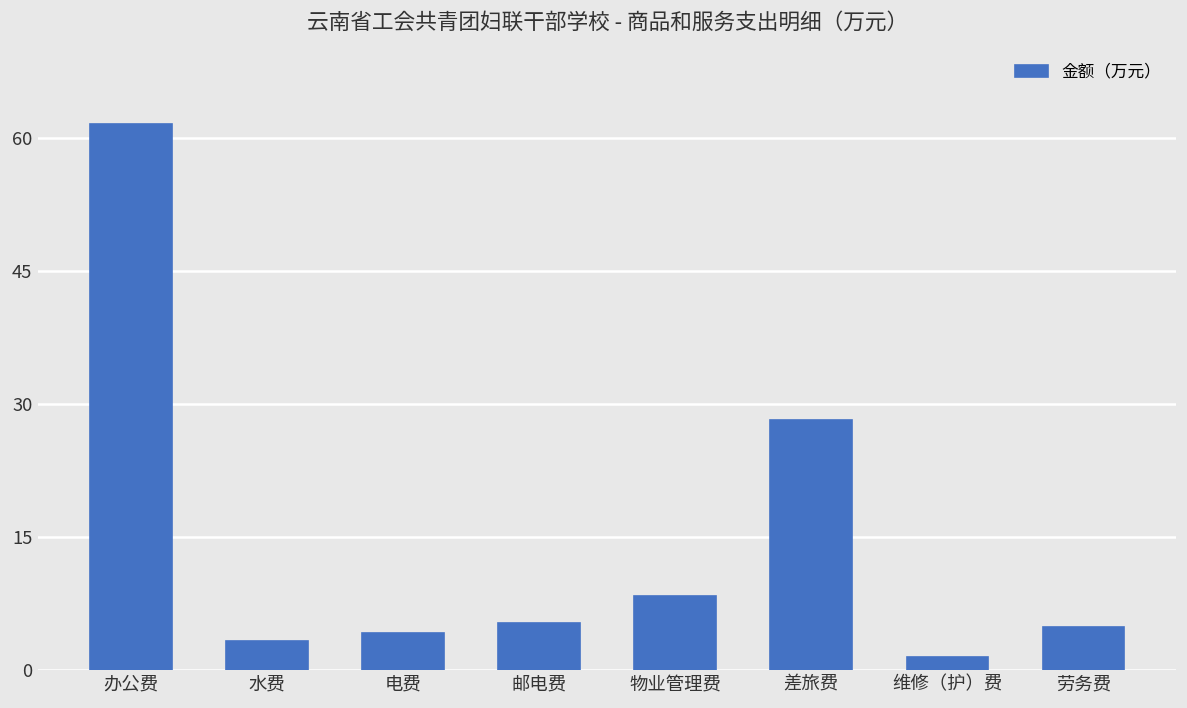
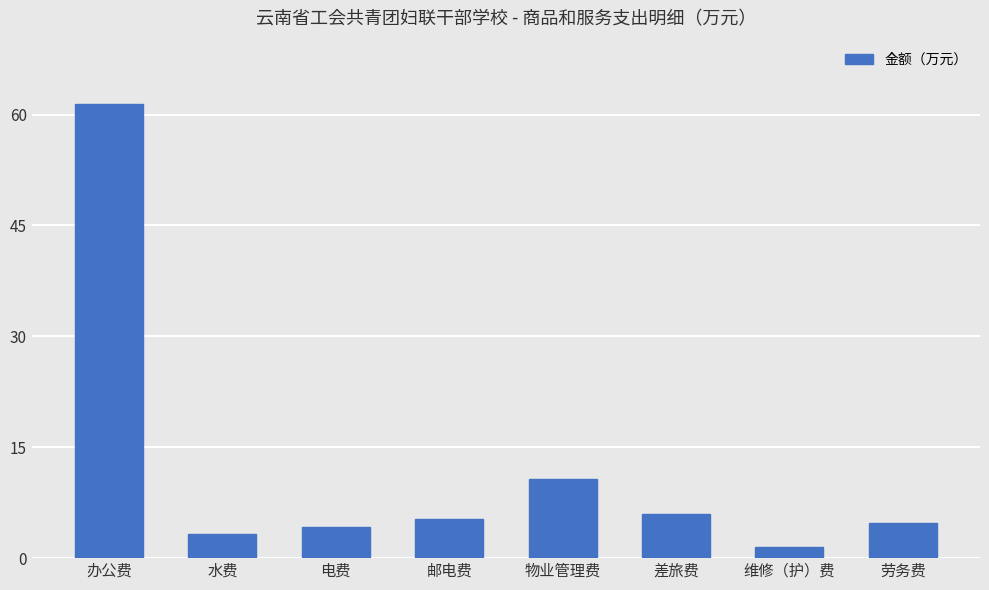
  {
    "办公费": 62,
    "水费": 3,
    "电费": 4,
    "邮电费": 5,
-   "物业管理费": 8,
-   "差旅费": 28,
+   "物业管理费": 11,
+   "差旅费": 6,
    "维修（护）费": 1,
    "劳务费": 5
  }
